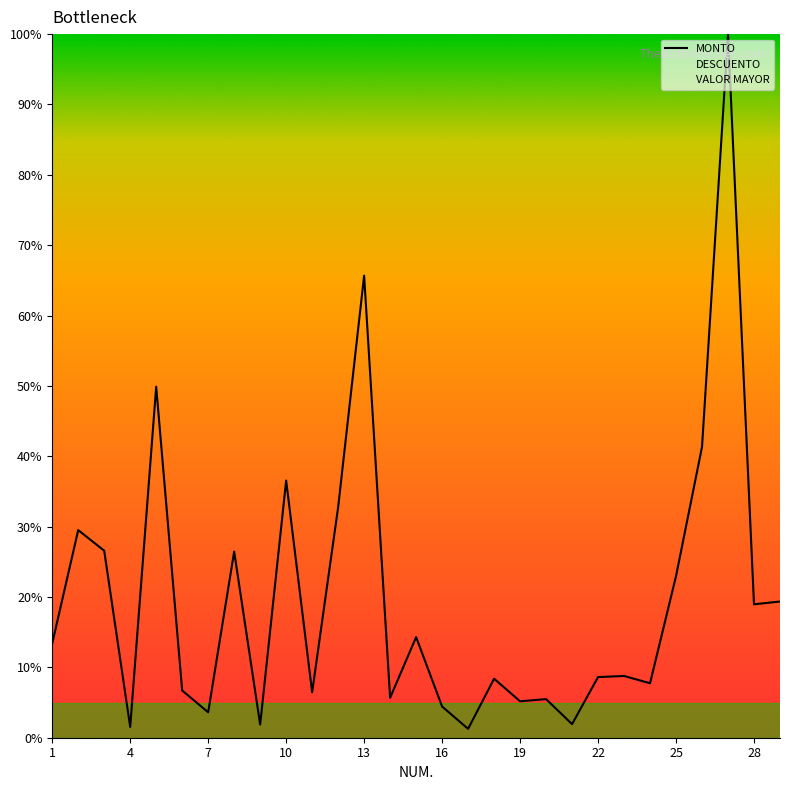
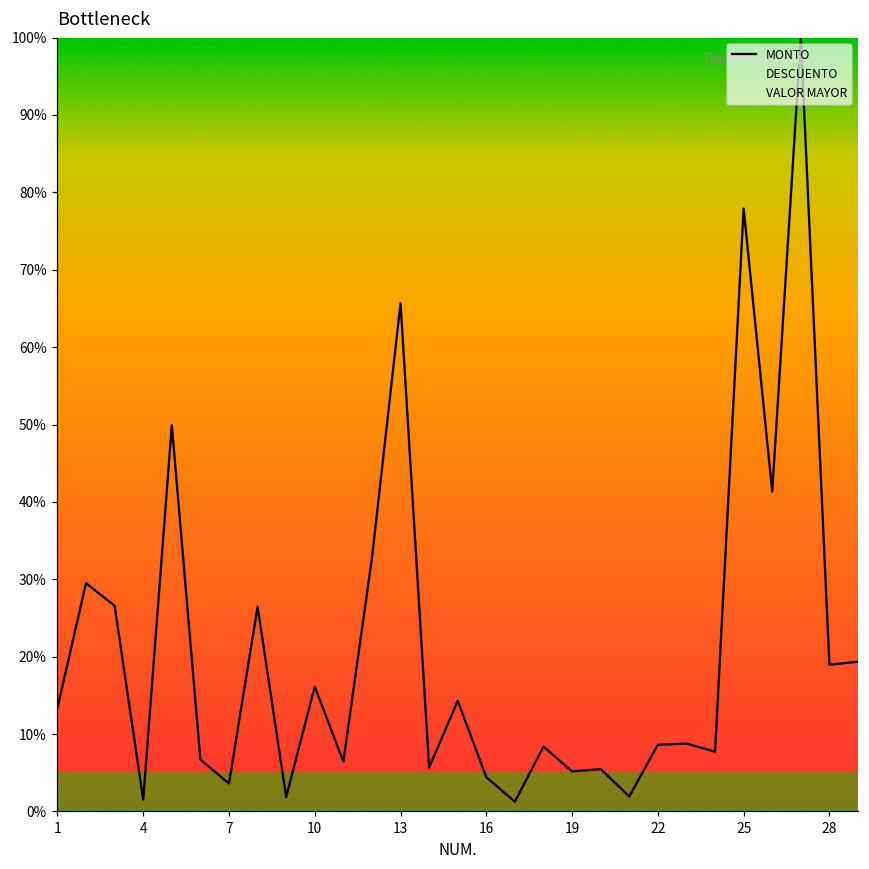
  {
    "MONTO": {
      "1": "13%",
-     "10": "37%",
+     "10": "16%",
      "13": "66%",
      "19": "5%",
      "22": "9%",
-     "25": "23%",
+     "25": "78%",
      "28": "19%"
    }
  }
